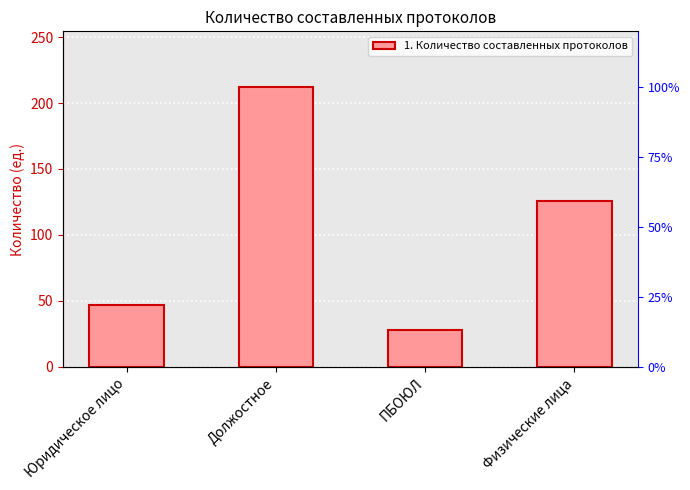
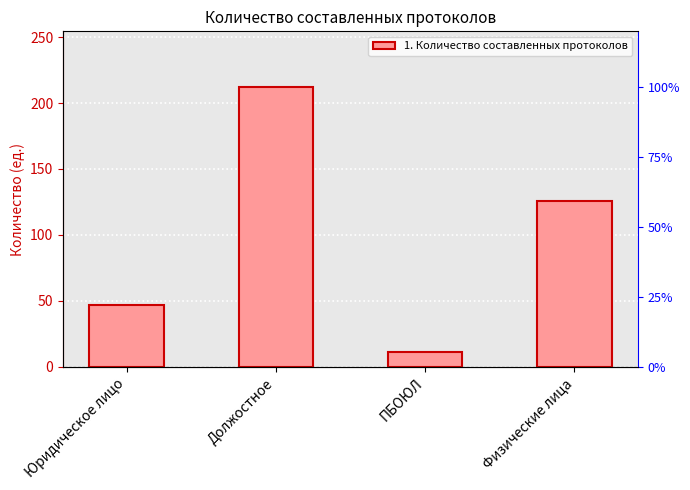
  {
    "Юридическое лицо": 47,
    "Должостное": 212,
-   "ПБОЮЛ": 28,
+   "ПБОЮЛ": 11,
    "Физические лица": 126
  }
